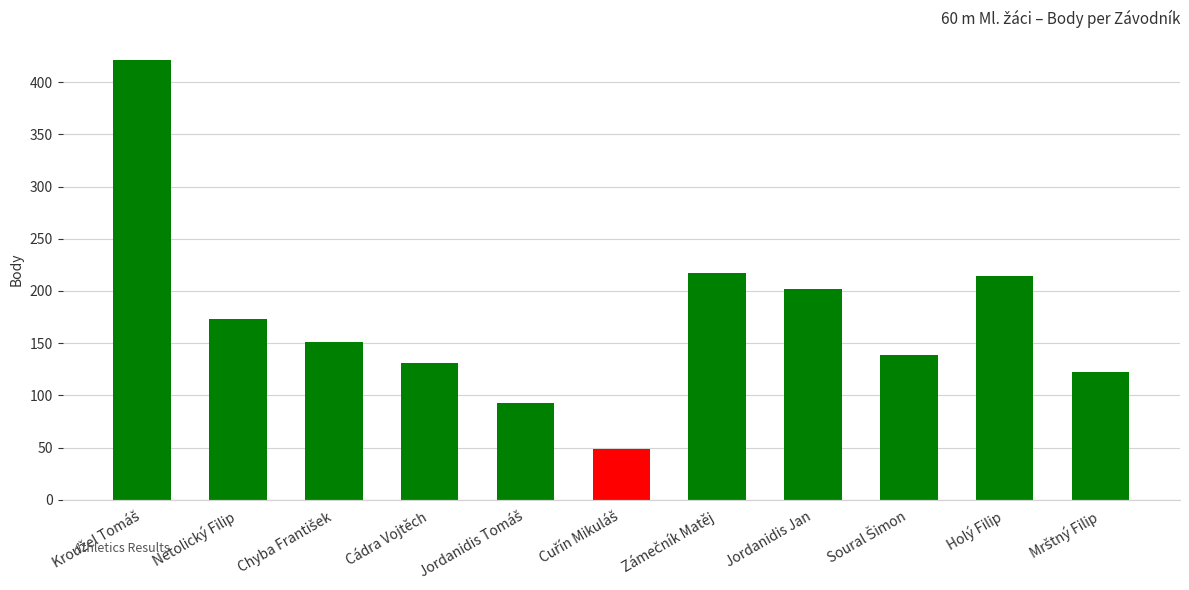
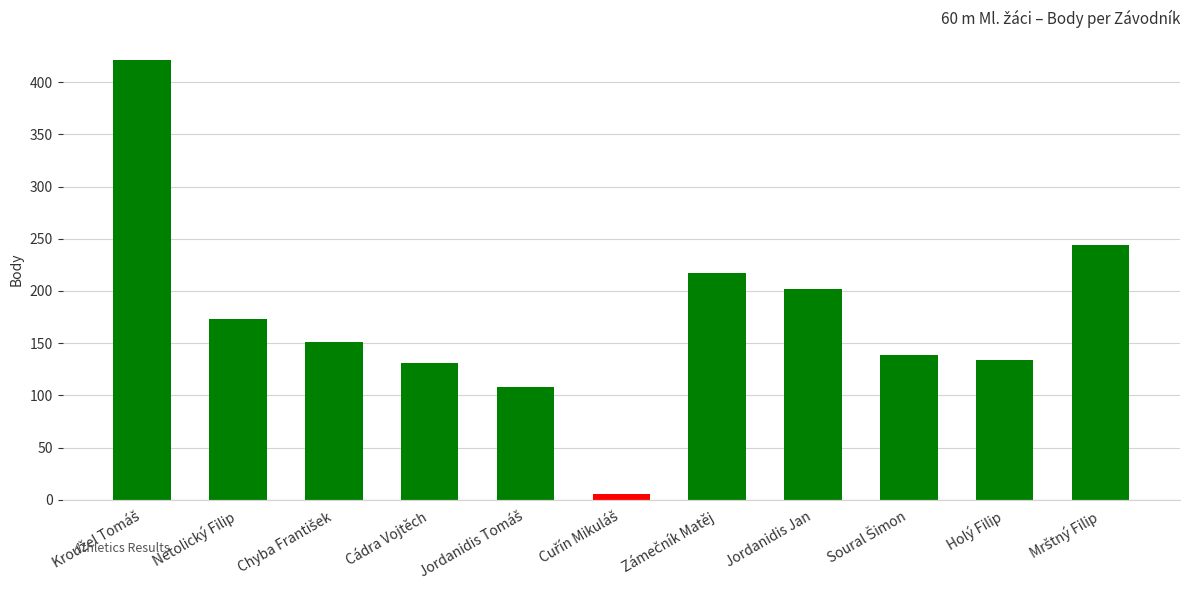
  {
    "Kroužel Tomáš": 421,
    "Netolický Filip": 173,
    "Chyba František": 151,
    "Cádra Vojtěch": 131,
-   "Jordanidis Tomáš": 93,
-   "Cuřín Mikuláš": 49,
+   "Jordanidis Tomáš": 108,
+   "Cuřín Mikuláš": 6,
    "Zámečník Matěj": 217,
    "Jordanidis Jan": 202,
    "Soural Šimon": 139,
-   "Holý Filip": 215,
-   "Mrštný Filip": 122
+   "Holý Filip": 134,
+   "Mrštný Filip": 244
  }
